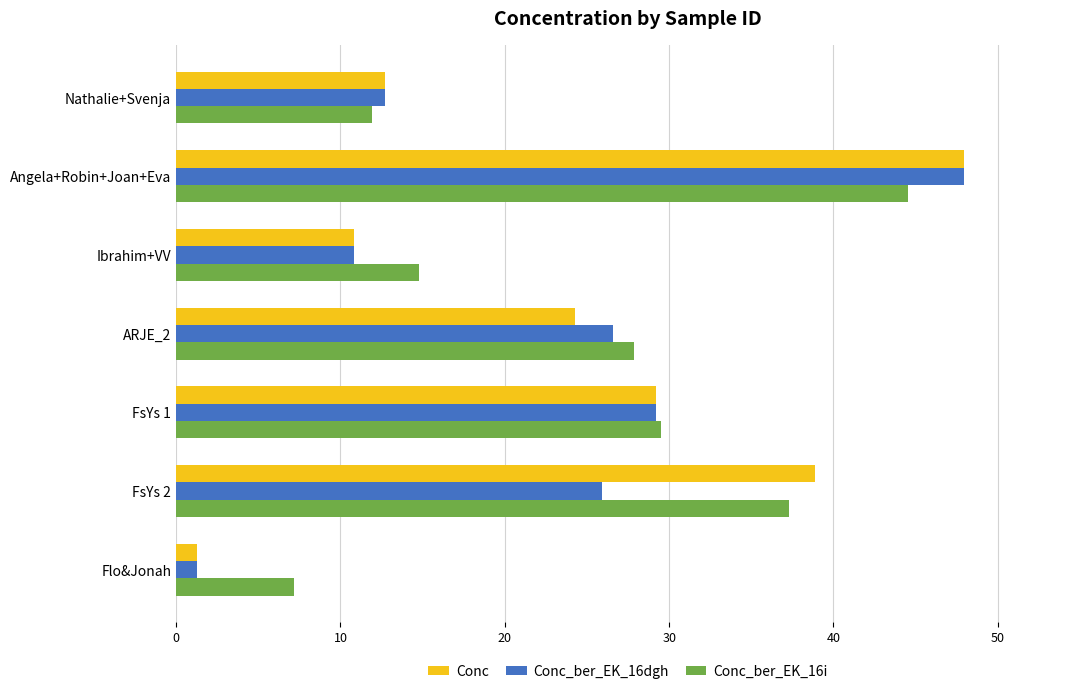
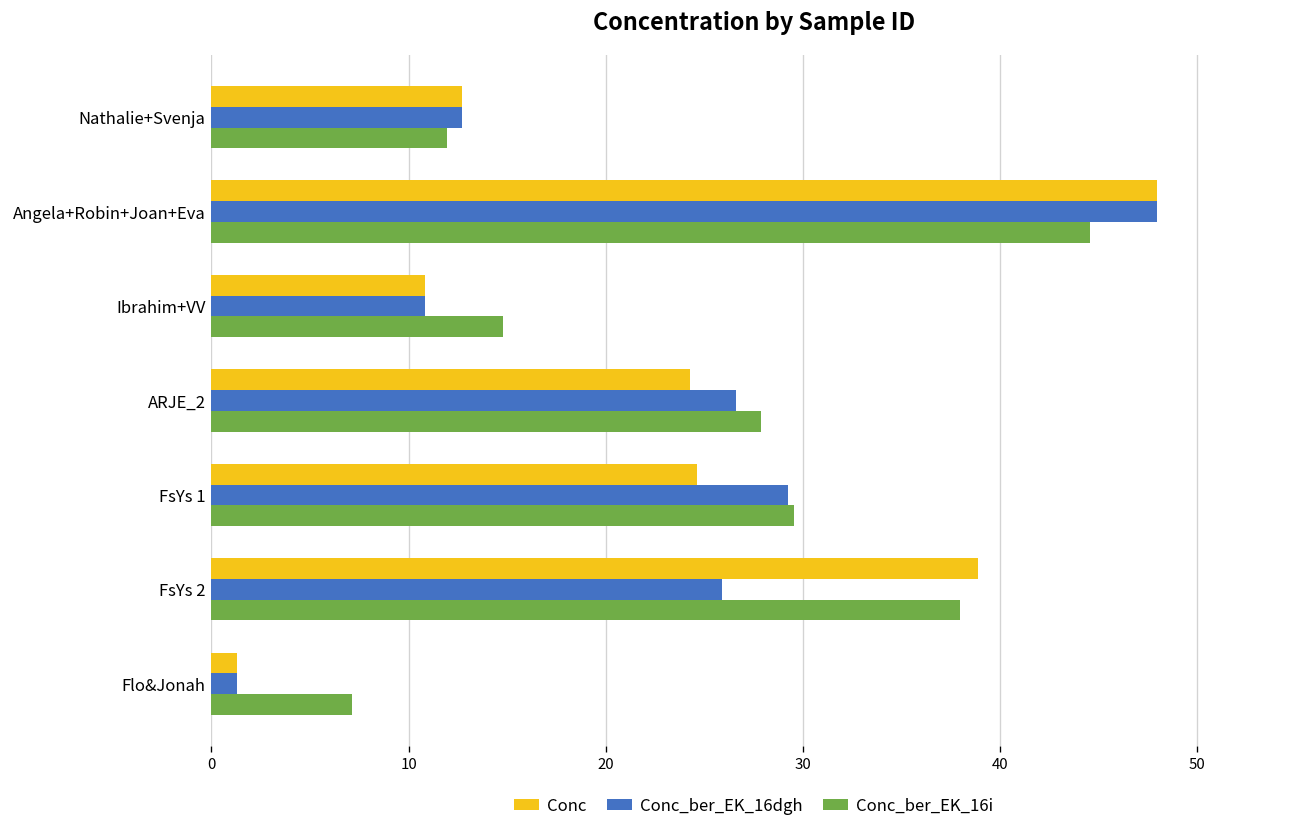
  {
    "Conc": {
      "Nathalie+Svenja": 12.7,
      "Angela+Robin+Joan+Eva": 48.0,
      "Ibrahim+VV": 10.8,
      "ARJE_2": 24.3,
-     "FsYs 1": 29.2,
+     "FsYs 1": 24.6,
      "FsYs 2": 38.9,
      "Flo&Jonah": 1.3
    },
    "Conc_ber_EK_16dgh": {
      "Nathalie+Svenja": 12.7,
      "Angela+Robin+Joan+Eva": 48.0,
      "Ibrahim+VV": 10.8,
      "ARJE_2": 26.6,
      "FsYs 1": 29.2,
      "FsYs 2": 25.9,
      "Flo&Jonah": 1.3
    },
    "Conc_ber_EK_16i": {
      "Nathalie+Svenja": 11.9,
      "Angela+Robin+Joan+Eva": 44.5,
      "Ibrahim+VV": 14.8,
      "ARJE_2": 27.9,
      "FsYs 1": 29.5,
-     "FsYs 2": 37.3,
+     "FsYs 2": 38.0,
      "Flo&Jonah": 7.1
    }
  }
